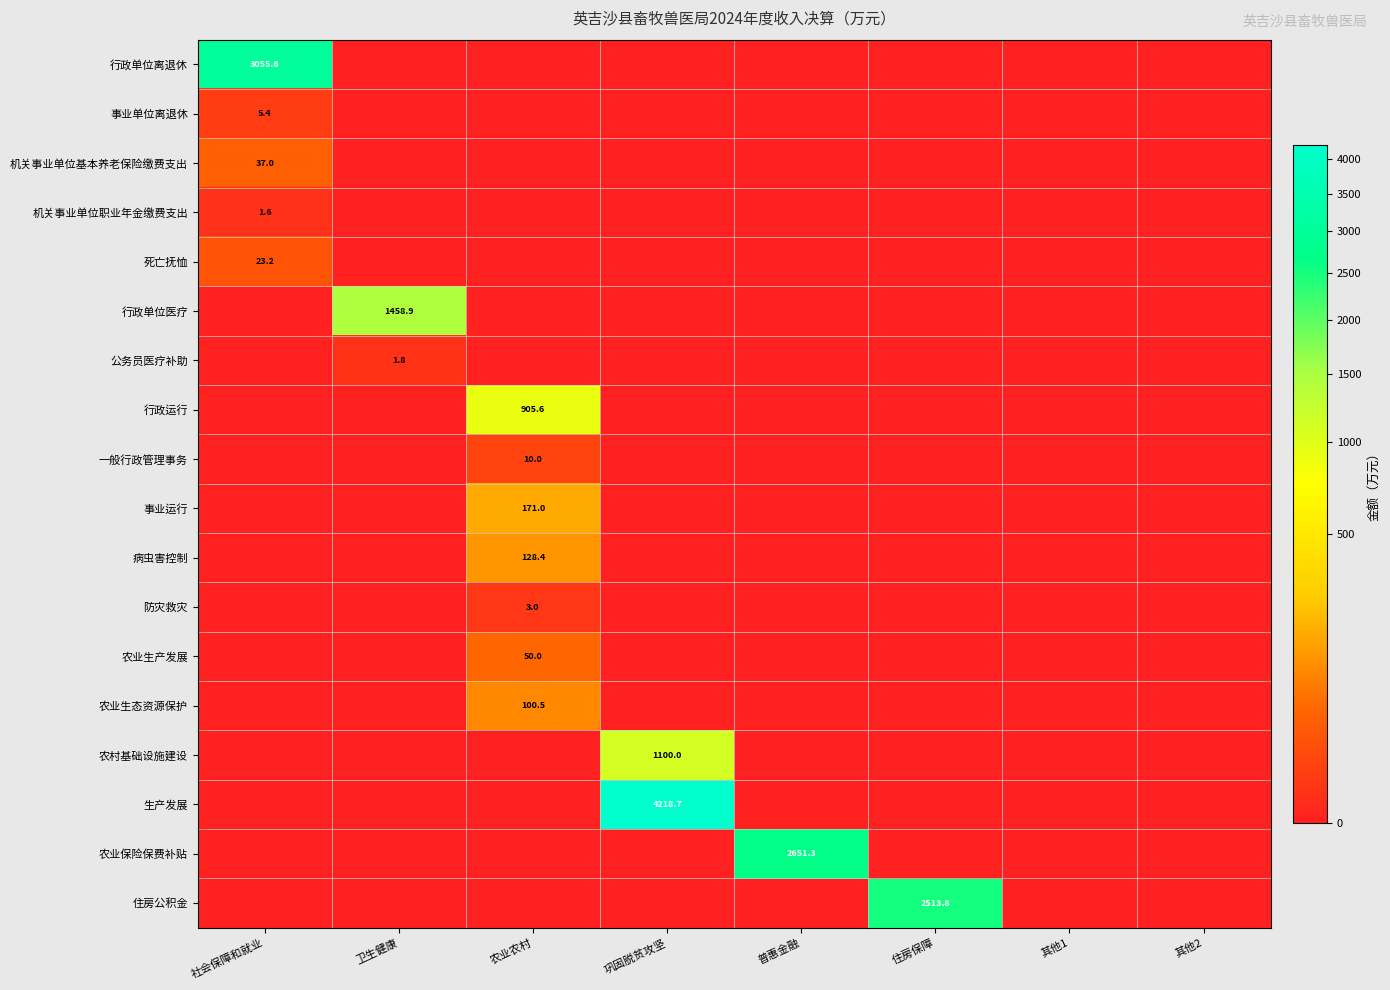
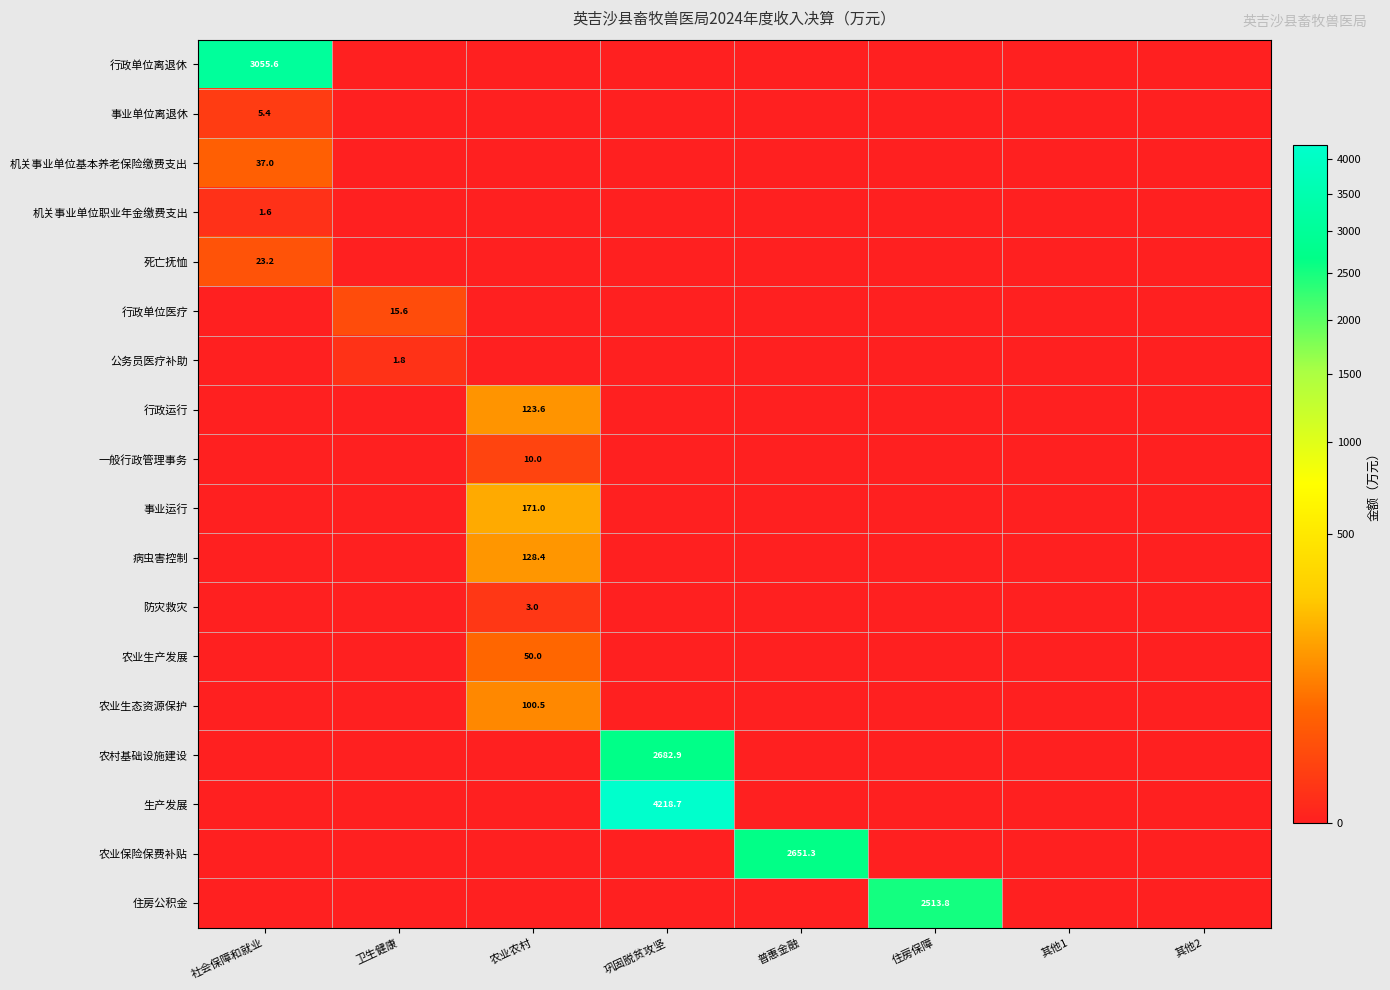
  {
    "行政单位离退休": {
      "社会保障和就业": 3055.6
    },
    "事业单位离退休": {
      "社会保障和就业": 5.4
    },
    "机关事业单位基本养老保险缴费支出": {
      "社会保障和就业": 37.0
    },
    "机关事业单位职业年金缴费支出": {
      "社会保障和就业": 1.6
    },
    "死亡抚恤": {
      "社会保障和就业": 23.2
    },
    "行政单位医疗": {
-     "卫生健康": 1458.9
+     "卫生健康": 15.6
    },
    "公务员医疗补助": {
      "卫生健康": 1.8
    },
    "行政运行": {
-     "农业农村": 905.6
+     "农业农村": 123.6
    },
    "一般行政管理事务": {
      "农业农村": 10.0
    },
    "事业运行": {
      "农业农村": 171.0
    },
    "病虫害控制": {
      "农业农村": 128.4
    },
    "防灾救灾": {
      "农业农村": 3.0
    },
    "农业生产发展": {
      "农业农村": 50.0
    },
    "农业生态资源保护": {
      "农业农村": 100.5
    },
    "农村基础设施建设": {
-     "巩固脱贫攻坚": 1100.0
+     "巩固脱贫攻坚": 2682.9
    },
    "生产发展": {
      "巩固脱贫攻坚": 4218.7
    },
    "农业保险保费补贴": {
      "普惠金融": 2651.3
    },
    "住房公积金": {
      "住房保障": 2513.8
    }
  }
